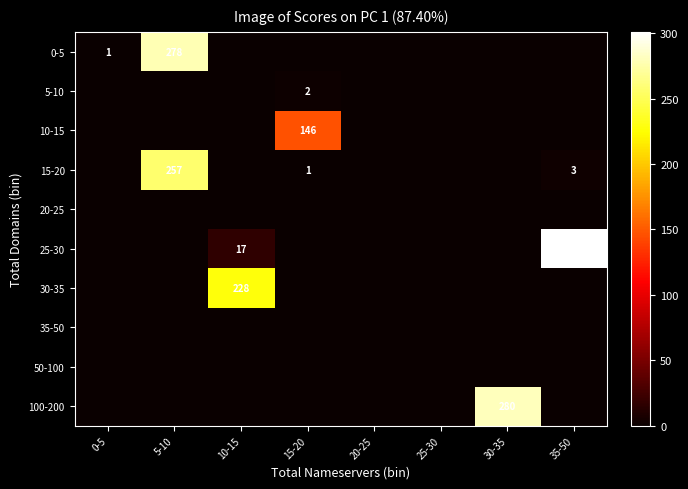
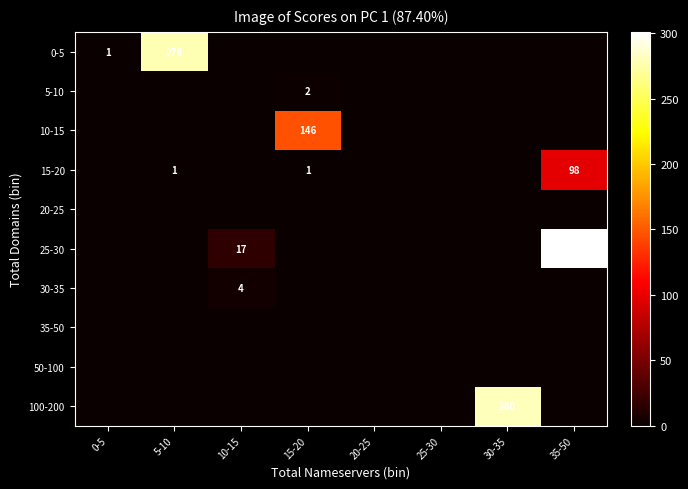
  {
    "0-5": {
      "0-5": 1,
      "5-10": 278
    },
    "5-10": {
      "15-20": 2
    },
    "10-15": {
      "15-20": 146
    },
    "15-20": {
-     "5-10": 257,
+     "5-10": 1,
      "15-20": 1,
-     "35-50": 3
+     "35-50": 98
    },
    "25-30": {
      "10-15": 17
    },
    "30-35": {
-     "10-15": 228
+     "10-15": 4
    },
    "100-200": {
      "30-35": 280
    }
  }
